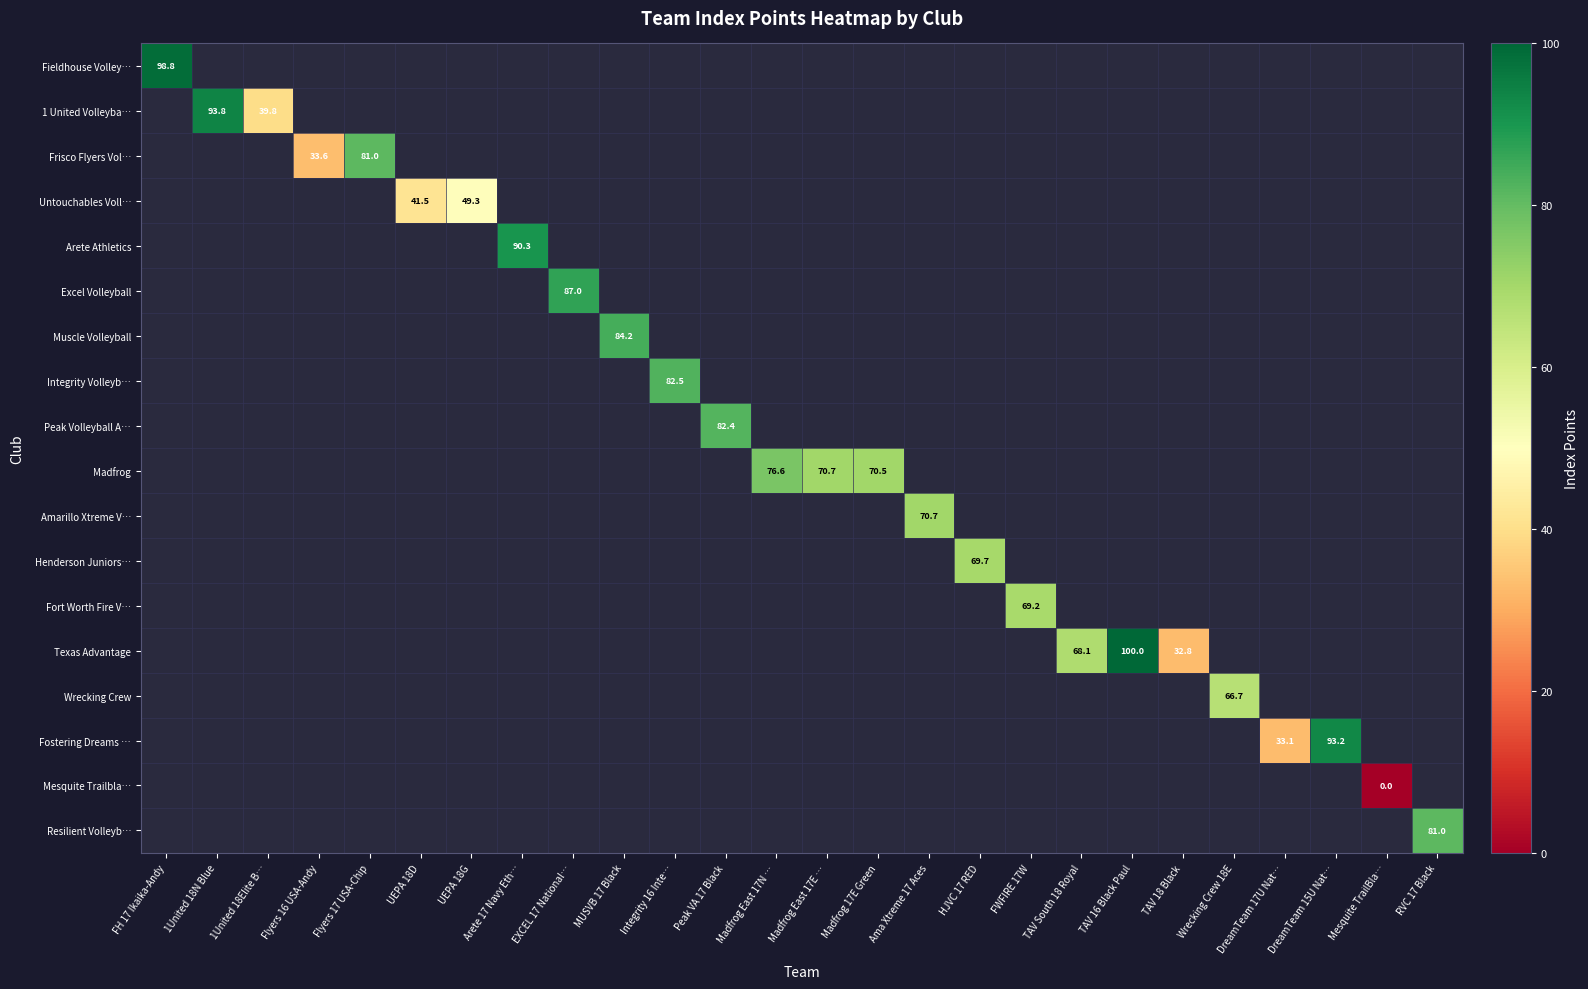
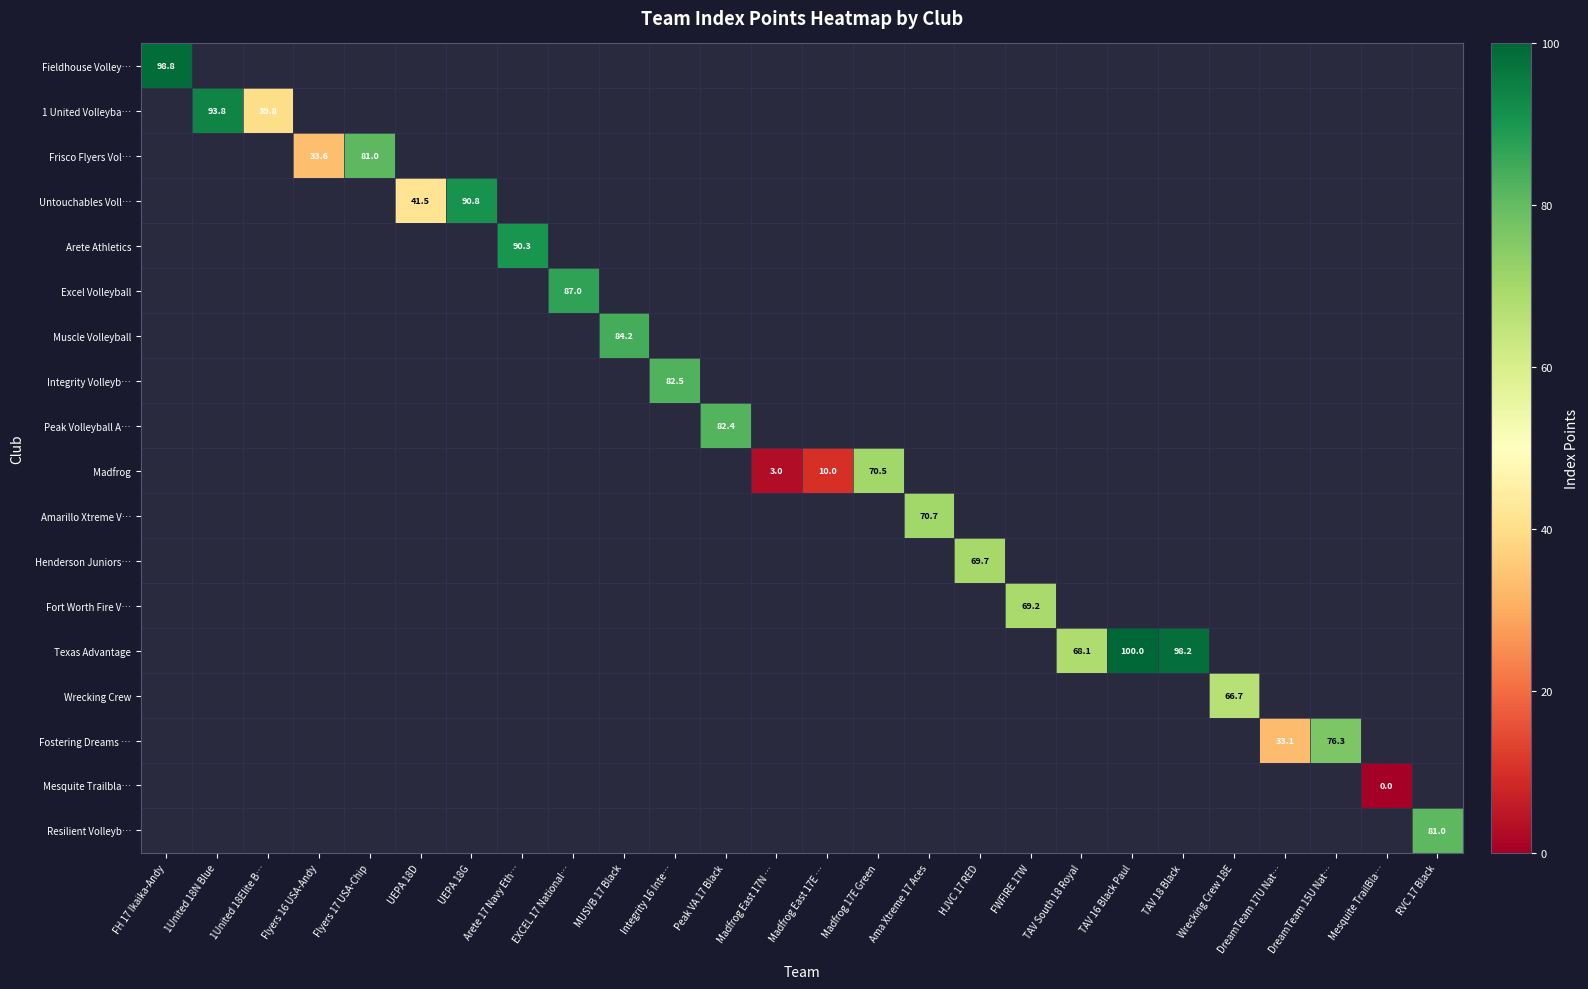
  {
    "Fieldhouse Volley…": {
      "FH 17 Ikaika-Andy": 98.8
    },
    "1 United Volleyba…": {
      "1United 18N Blue": 93.8,
      "1United 18Elite B…": 39.8
    },
    "Frisco Flyers Vol…": {
      "Flyers 16 USA-Andy": 33.6,
      "Flyers 17 USA-Chip": 81.0
    },
    "Untouchables Voll…": {
      "UEPA 18D": 41.5,
-     "UEPA 18G": 49.3
+     "UEPA 18G": 90.8
    },
    "Arete Athletics": {
      "Arete 17 Navy Eth…": 90.3
    },
    "Excel Volleyball": {
      "EXCEL 17 National…": 87.0
    },
    "Muscle Volleyball": {
      "MUSVB 17 Black": 84.2
    },
    "Integrity Volleyb…": {
      "Integrity 16 Inte…": 82.5
    },
    "Peak Volleyball A…": {
      "Peak VA 17 Black": 82.4
    },
    "Madfrog": {
-     "Madfrog East 17N …": 76.6,
-     "Madfrog East 17E …": 70.7,
+     "Madfrog East 17N …": 3.0,
+     "Madfrog East 17E …": 10.0,
      "Madfrog 17E Green": 70.5
    },
    "Amarillo Xtreme V…": {
      "Ama Xtreme 17 Aces": 70.7
    },
    "Henderson Juniors…": {
      "HJVC 17 RED": 69.7
    },
    "Fort Worth Fire V…": {
      "FWFIRE 17W": 69.2
    },
    "Texas Advantage": {
      "TAV South 18 Royal": 68.1,
      "TAV 16 Black Paul": 100.0,
-     "TAV 18 Black": 32.8
+     "TAV 18 Black": 98.2
    },
    "Wrecking Crew": {
      "Wrecking Crew 18E": 66.7
    },
    "Fostering Dreams …": {
      "DreamTeam 17U Nat…": 33.1,
-     "DreamTeam 15U Nat…": 93.2
+     "DreamTeam 15U Nat…": 76.3
    },
    "Mesquite Trailbla…": {
      "Mesquite TrailBla…": 0.0
    },
    "Resilient Volleyb…": {
      "RVC 17 Black": 81.0
    }
  }
